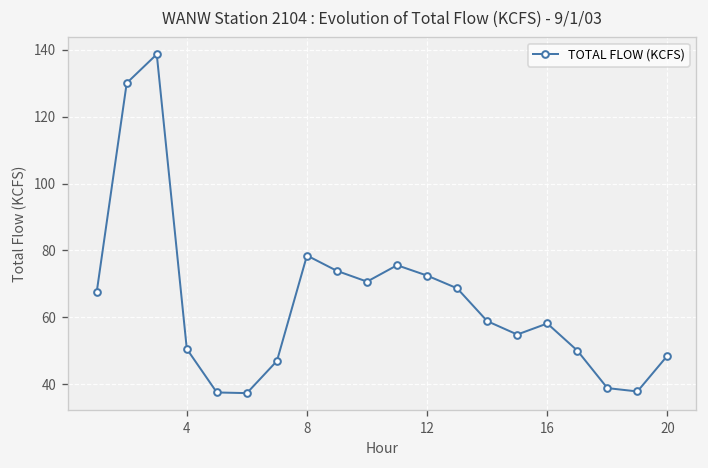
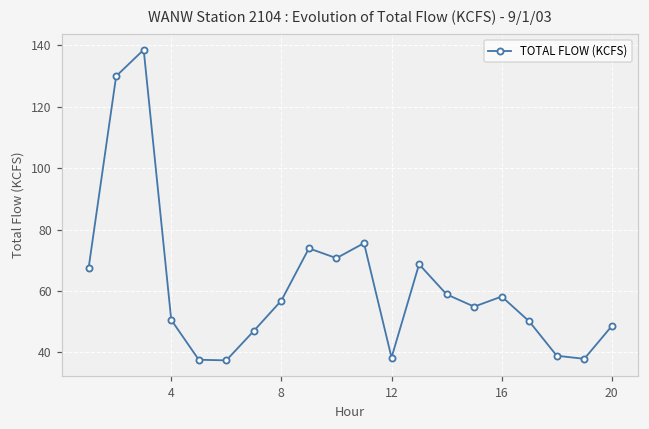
  {
    "4": 51,
-   "8": 79,
-   "12": 73,
+   "8": 57,
+   "12": 38,
    "16": 58,
    "20": 49
  }
